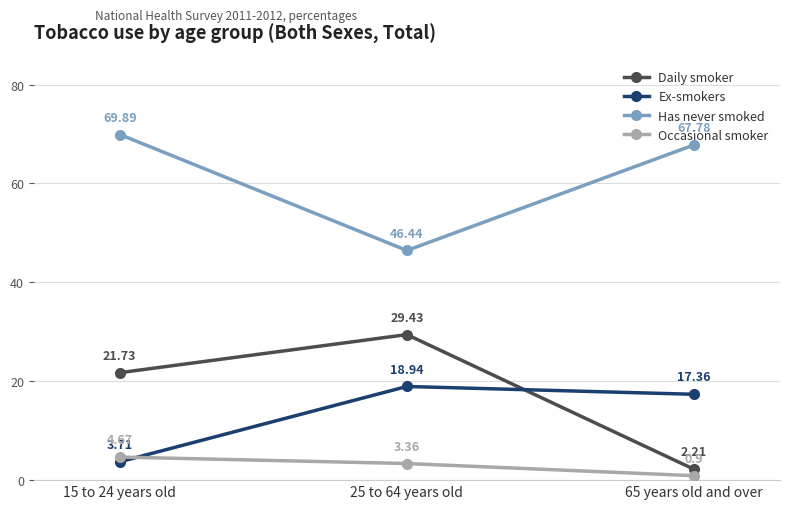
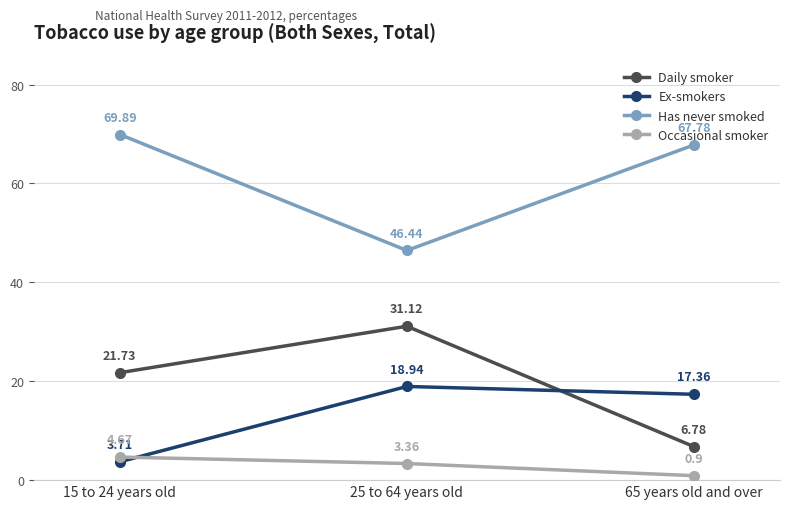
  {
    "Daily smoker": {
      "15 to 24 years old": 21.73,
-     "25 to 64 years old": 29.43,
-     "65 years old and over": 2.21
+     "25 to 64 years old": 31.12,
+     "65 years old and over": 6.78
    },
    "Ex-smokers": {
      "25 to 64 years old": 18.94,
      "65 years old and over": 17.36
    }
  }
